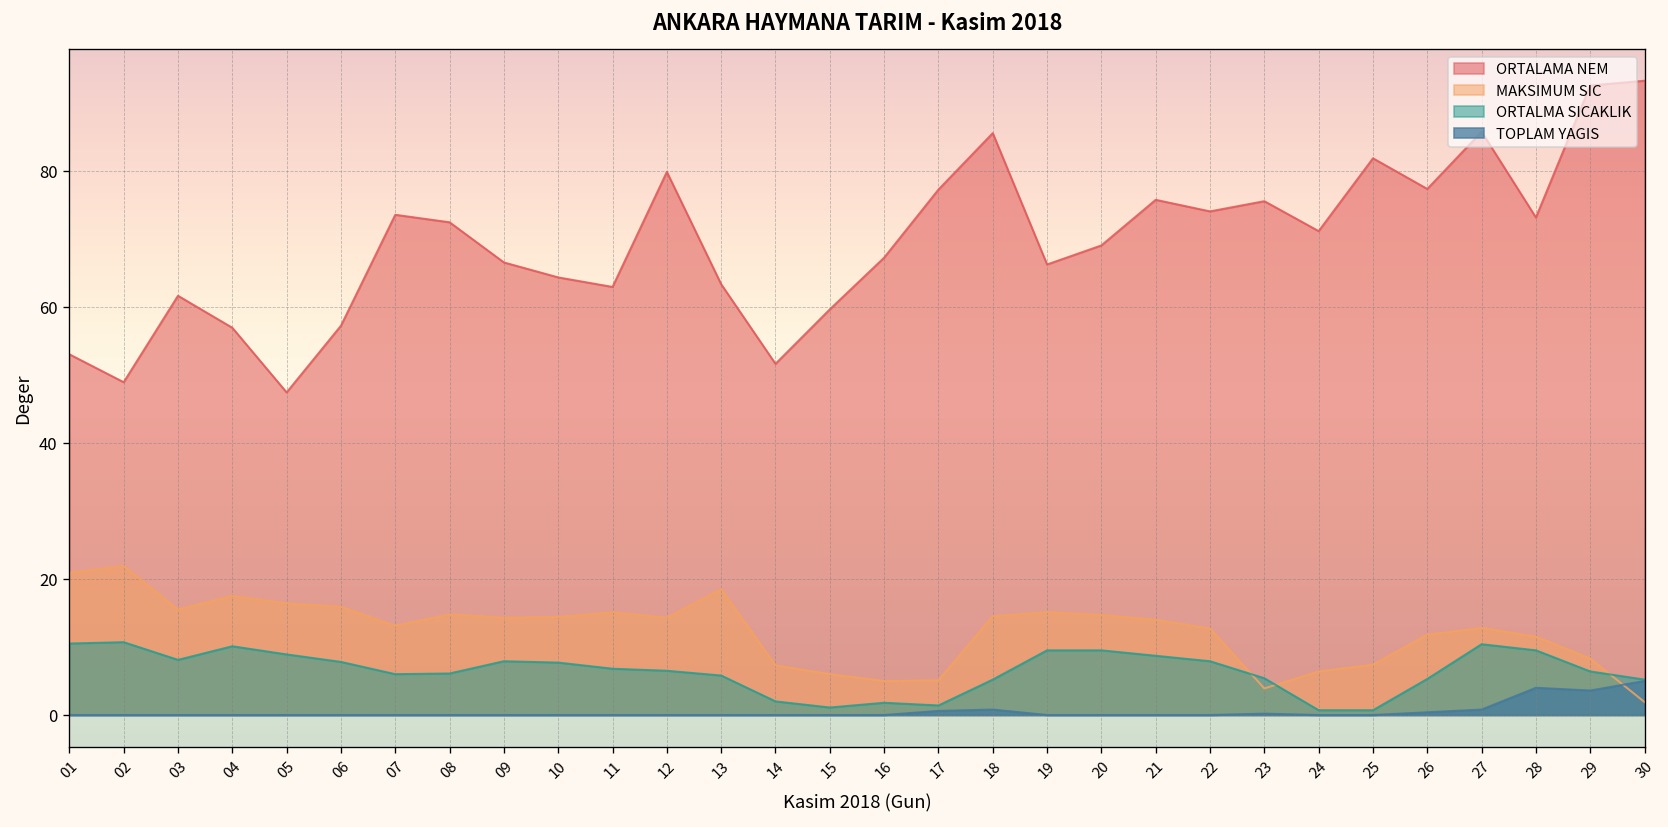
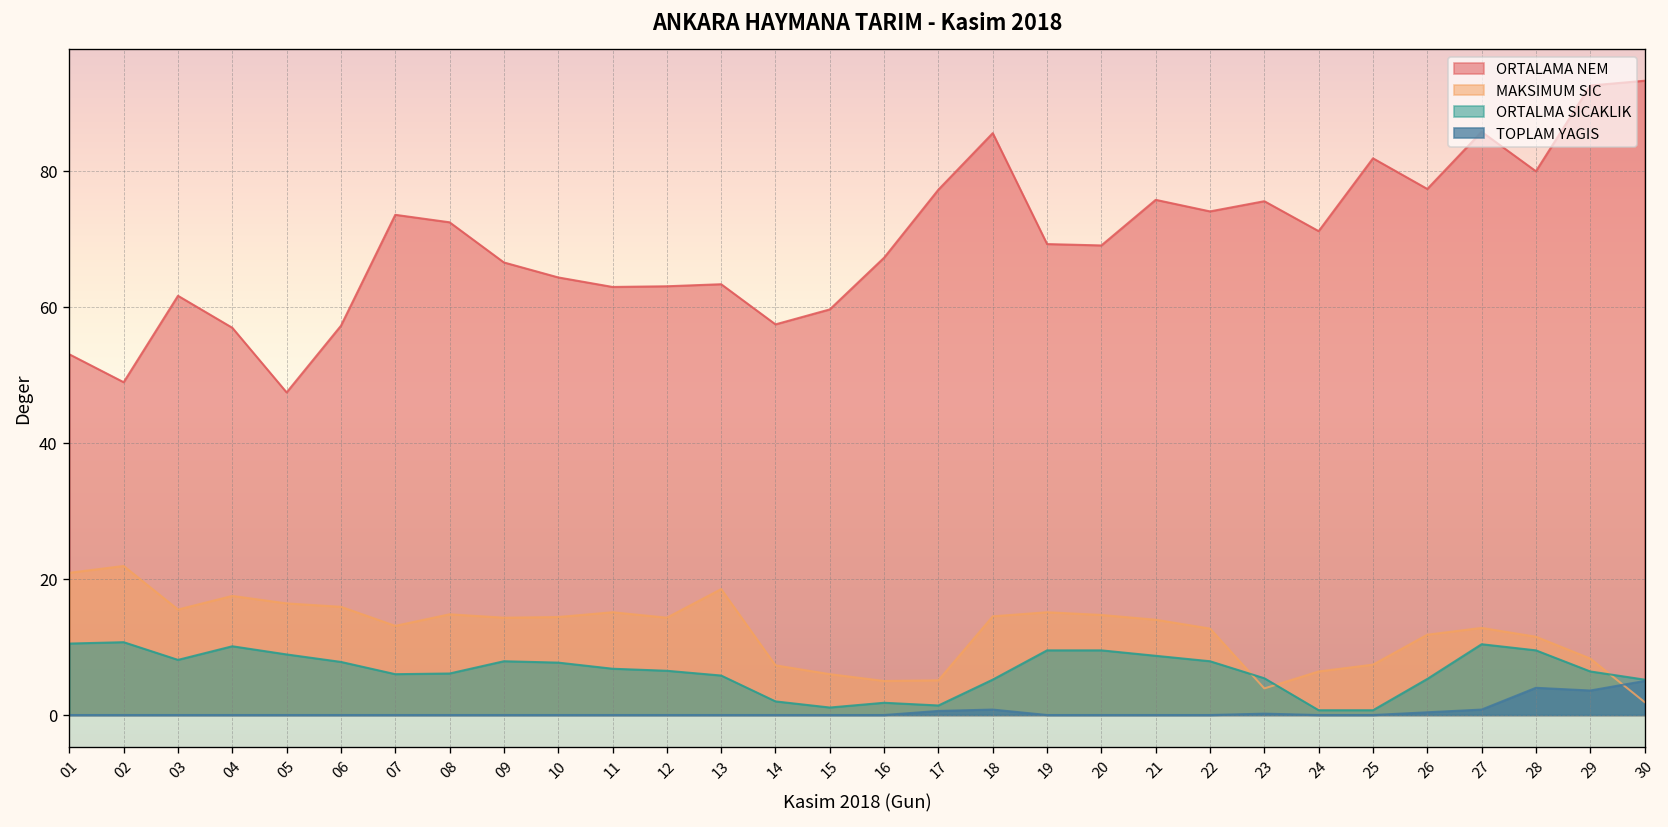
  {
    "ORTALAMA NEM": {
      "01": 53,
      "02": 49,
      "03": 62,
      "04": 57,
      "05": 47,
      "06": 57,
      "07": 74,
      "08": 72,
      "09": 67,
      "10": 64,
      "11": 63,
-     "12": 80,
+     "12": 63,
      "13": 63,
-     "14": 52,
+     "14": 57,
      "15": 60,
      "16": 67,
      "17": 77,
      "18": 86,
-     "19": 66,
+     "19": 69,
      "20": 69,
      "21": 76,
      "22": 74,
      "23": 76,
      "24": 71,
      "25": 82,
      "26": 77,
-     "28": 73,
+     "28": 80,
      "30": 93
    },
    "MAKSIMUM SIC": {
      "01": 21,
      "02": 22,
      "03": 16,
      "04": 18,
      "05": 16,
      "06": 16,
      "07": 13,
      "08": 15,
      "09": 14,
      "10": 14,
      "11": 15,
      "12": 14,
      "13": 19,
      "14": 7,
      "15": 6,
      "16": 5,
      "17": 5,
      "18": 15,
      "19": 15,
      "20": 15,
      "21": 14,
      "22": 13,
      "23": 4,
      "24": 6,
      "25": 7,
      "26": 12,
      "27": 13,
      "28": 12,
      "29": 8,
      "30": 2
    }
  }
